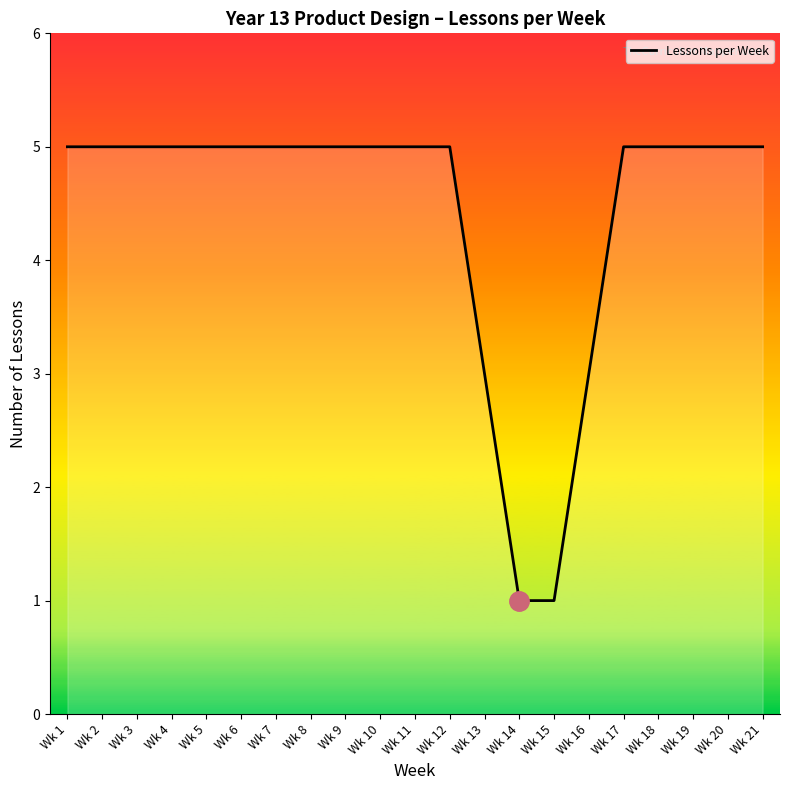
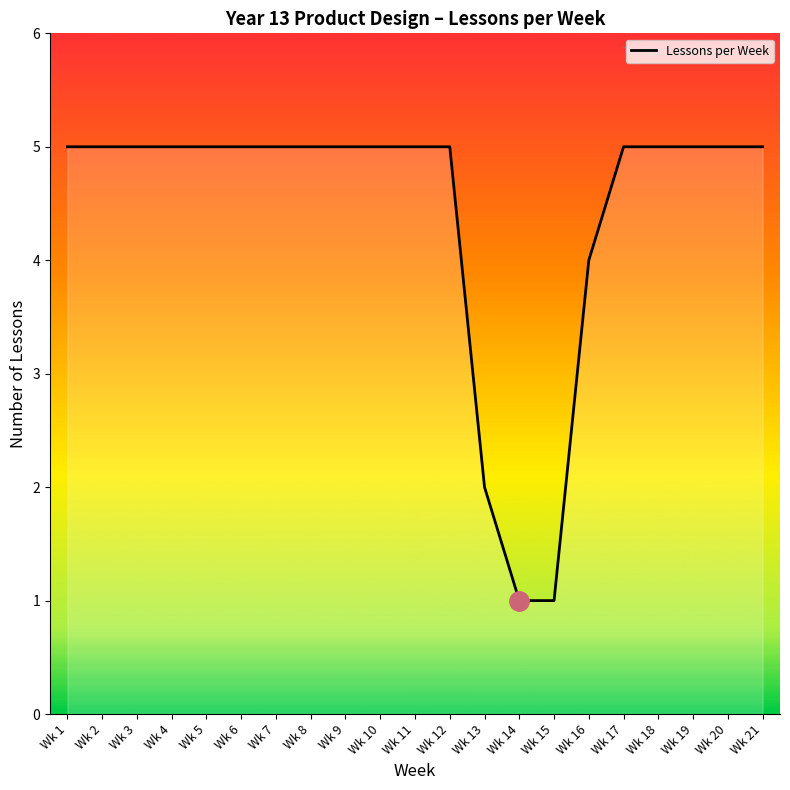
  {
    "Lessons per Week": {
      "Wk 1": 5,
      "Wk 2": 5,
      "Wk 3": 5,
      "Wk 4": 5,
      "Wk 5": 5,
      "Wk 6": 5,
      "Wk 7": 5,
      "Wk 8": 5,
      "Wk 9": 5,
      "Wk 10": 5,
      "Wk 11": 5,
      "Wk 12": 5,
-     "Wk 13": 3,
+     "Wk 13": 2,
      "Wk 15": 1,
-     "Wk 16": 3,
+     "Wk 16": 4,
      "Wk 17": 5,
      "Wk 18": 5,
      "Wk 19": 5,
      "Wk 20": 5,
      "Wk 21": 5
    }
  }
